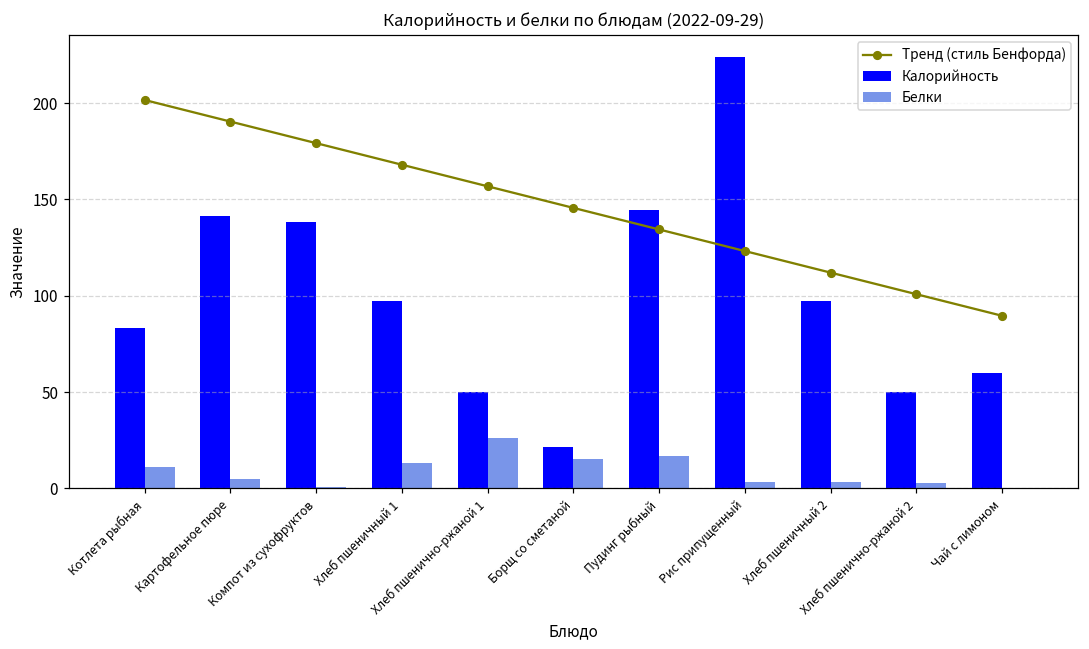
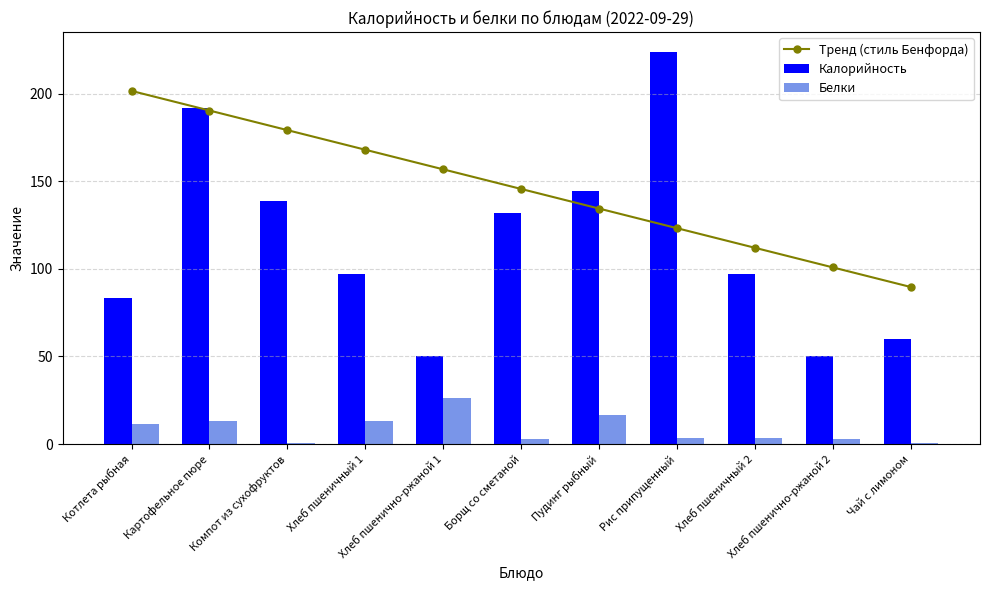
  {
    "Калорийность": {
      "Котлета рыбная": 83,
-     "Картофельное пюре": 142,
+     "Картофельное пюре": 192,
      "Компот из сухофруктов": 138,
      "Хлеб пшеничный 1": 97,
      "Хлеб пшенично-ржаной 1": 50,
-     "Борщ со сметаной": 21,
+     "Борщ со сметаной": 132,
      "Пудинг рыбный": 145,
      "Рис припущенный": 224,
      "Хлеб пшеничный 2": 97,
      "Хлеб пшенично-ржаной 2": 50,
      "Чай с лимоном": 60
    },
    "Тренд (стиль Бенфорда)": {
      "Котлета рыбная": 202,
      "Картофельное пюре": 190,
      "Компот из сухофруктов": 179,
      "Хлеб пшеничный 1": 168,
      "Хлеб пшенично-ржаной 1": 157,
      "Борщ со сметаной": 146,
      "Пудинг рыбный": 134,
      "Рис припущенный": 123,
      "Хлеб пшеничный 2": 112,
      "Хлеб пшенично-ржаной 2": 101,
      "Чай с лимоном": 90
    },
    "Белки": {
      "Котлета рыбная": 11,
-     "Картофельное пюре": 5,
+     "Картофельное пюре": 13,
      "Хлеб пшеничный 1": 13,
      "Хлеб пшенично-ржаной 1": 26,
-     "Борщ со сметаной": 15,
+     "Борщ со сметаной": 3,
      "Пудинг рыбный": 17,
      "Рис припущенный": 3,
      "Хлеб пшеничный 2": 3,
      "Хлеб пшенично-ржаной 2": 3
    }
  }
